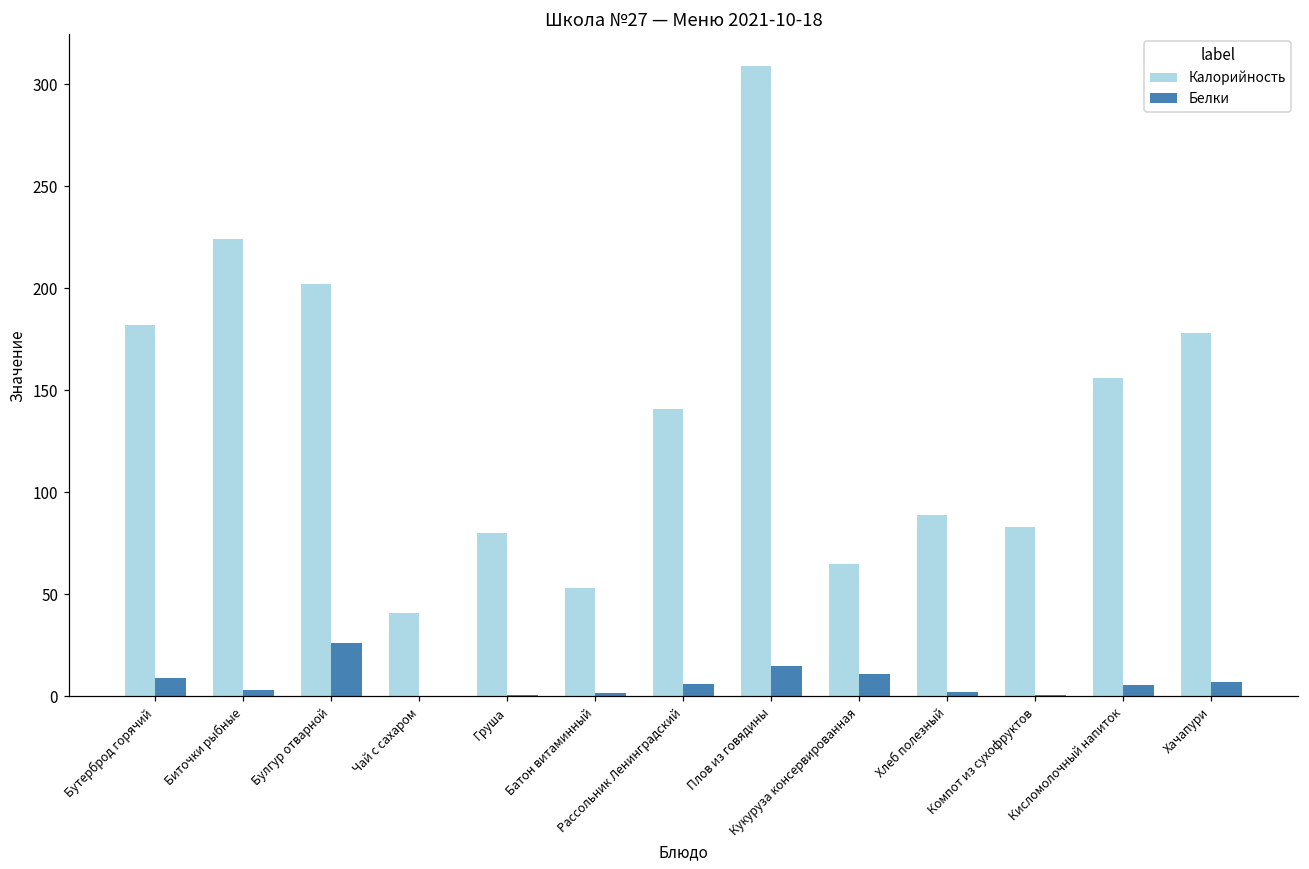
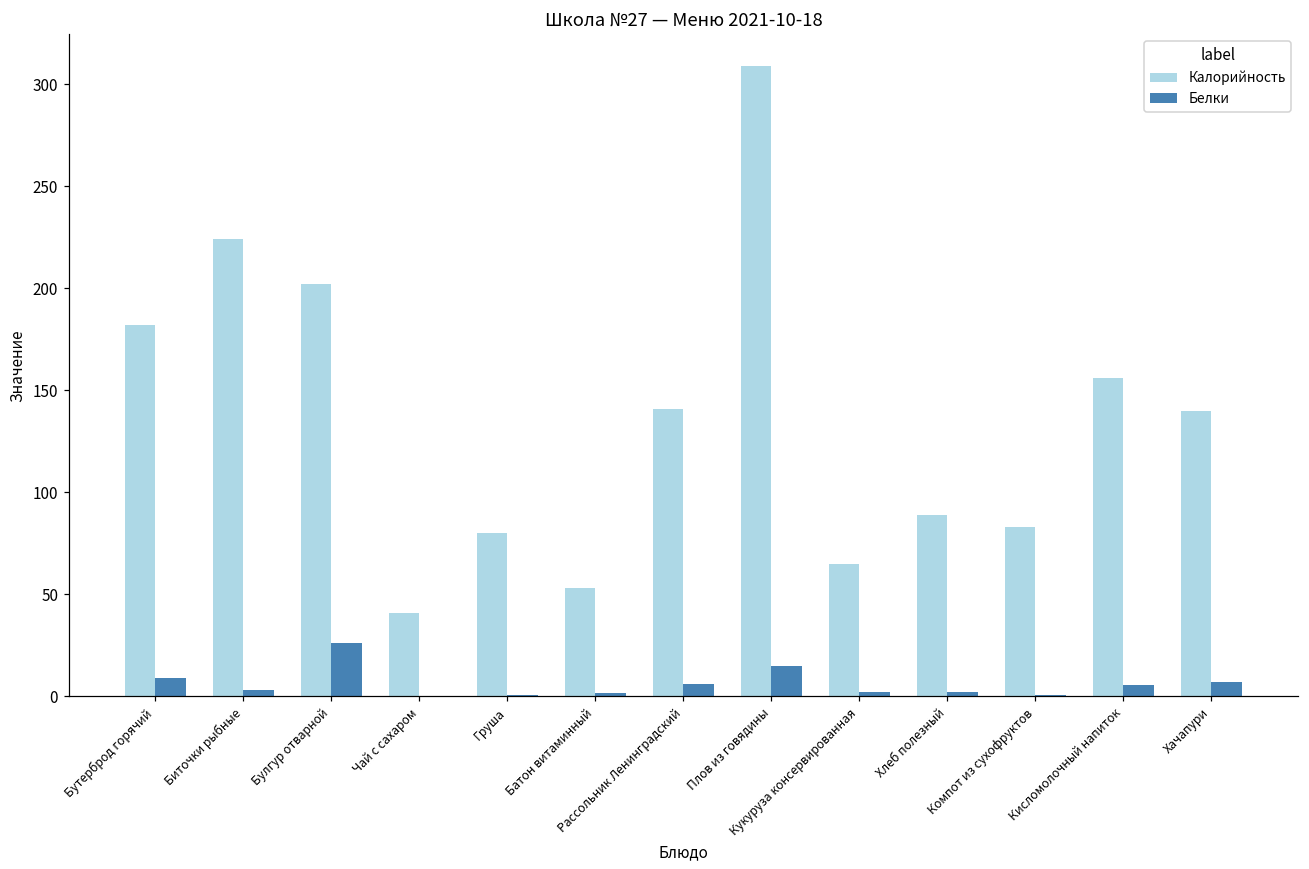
  {
    "Калорийность": {
      "Бутерброд горячий": 182,
      "Биточки рыбные": 224,
      "Булгур отварной": 202,
      "Чай с сахаром": 41,
      "Груша": 80,
      "Батон витаминный": 53,
      "Рассольник Ленинградский": 141,
      "Плов из говядины": 309,
      "Кукуруза консервированная": 65,
      "Хлеб полезный": 89,
      "Компот из сухофруктов": 83,
      "Кисломолочный напиток": 156,
-     "Хачапури": 178
+     "Хачапури": 140
    },
    "Белки": {
      "Бутерброд горячий": 9,
      "Биточки рыбные": 3,
      "Булгур отварной": 26,
      "Батон витаминный": 2,
      "Рассольник Ленинградский": 6,
      "Плов из говядины": 15,
-     "Кукуруза консервированная": 11,
+     "Кукуруза консервированная": 2,
      "Хлеб полезный": 2,
      "Кисломолочный напиток": 6,
      "Хачапури": 7
    }
  }
